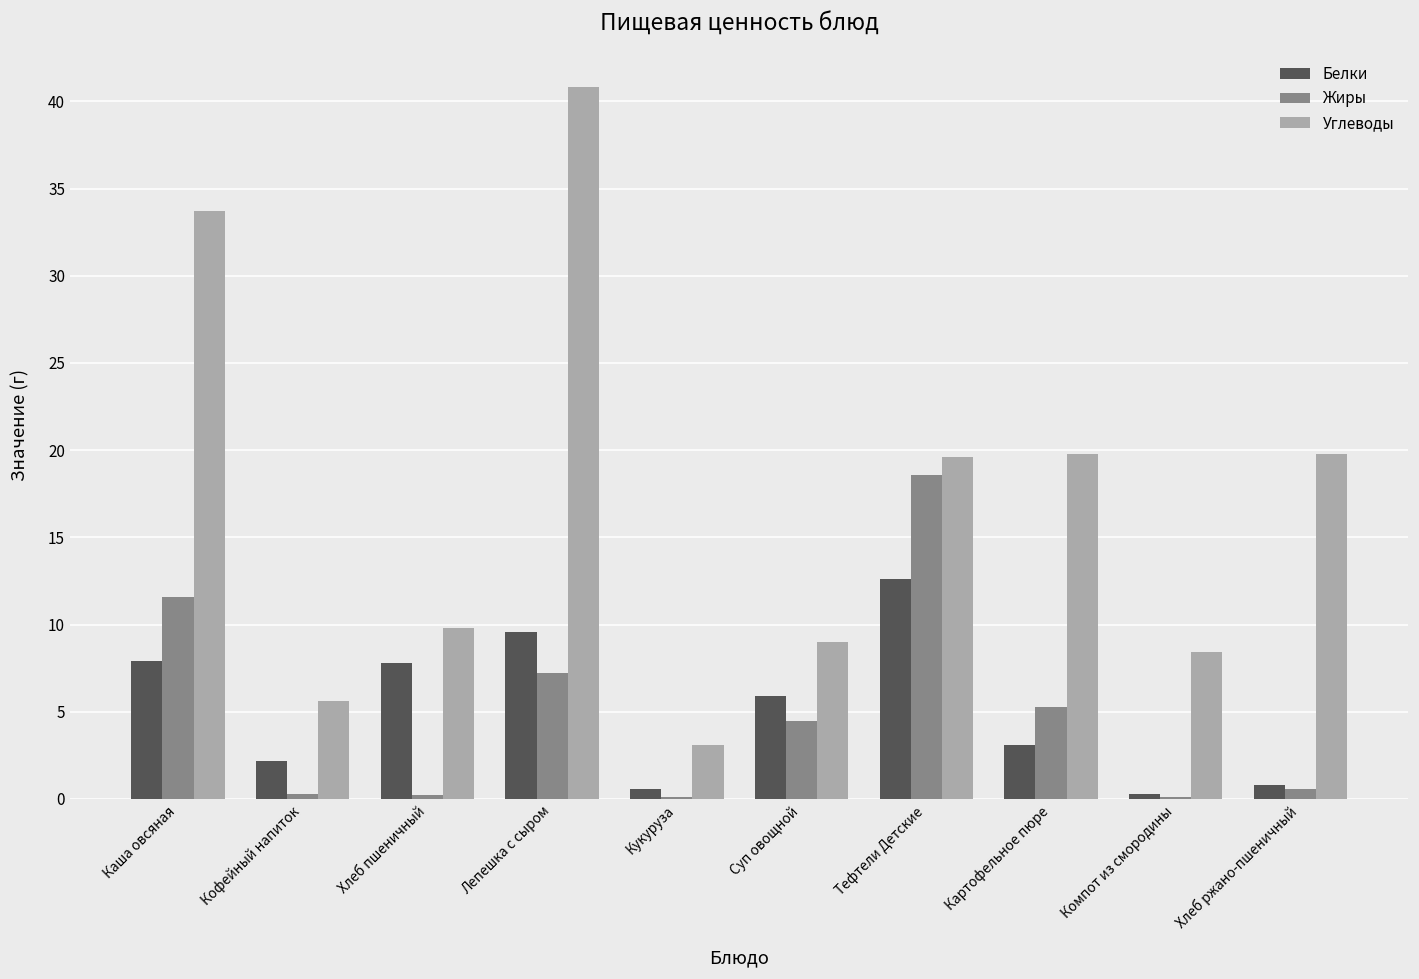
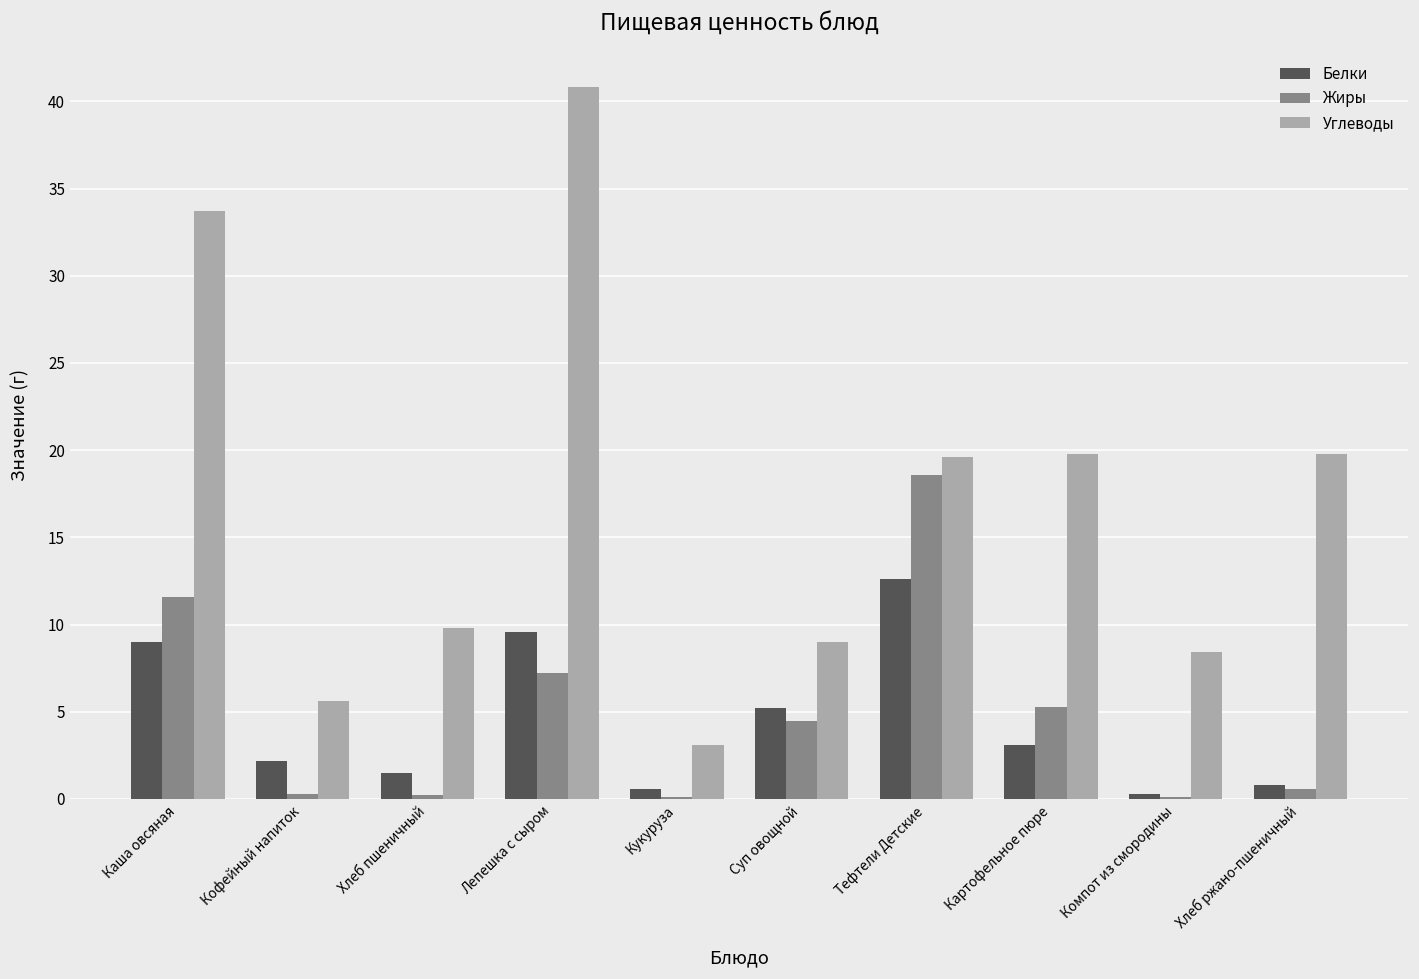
  {
    "Белки": {
-     "Каша овсяная": 7.9,
+     "Каша овсяная": 9.0,
      "Кофейный напиток": 2.2,
-     "Хлеб пшеничный": 7.8,
+     "Хлеб пшеничный": 1.5,
      "Лепешка с сыром": 9.6,
      "Кукуруза": 0.6,
-     "Суп овощной": 5.9,
+     "Суп овощной": 5.2,
      "Тефтели Детские": 12.6,
      "Картофельное пюре": 3.1,
      "Компот из смородины": 0.3,
      "Хлеб ржано-пшеничный": 0.8
    }
  }
